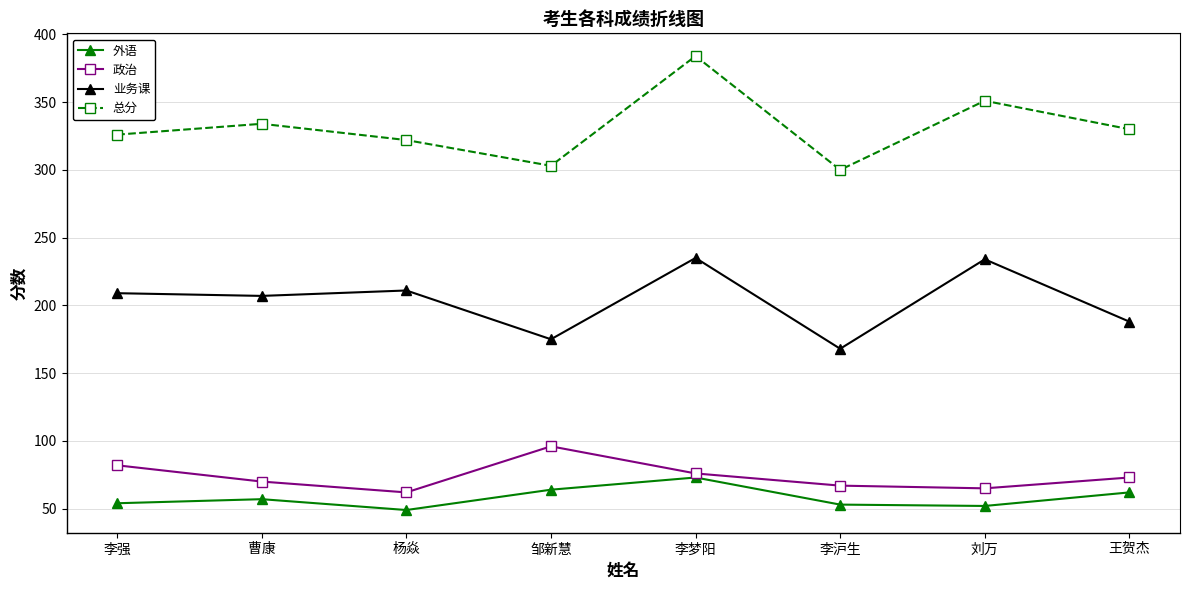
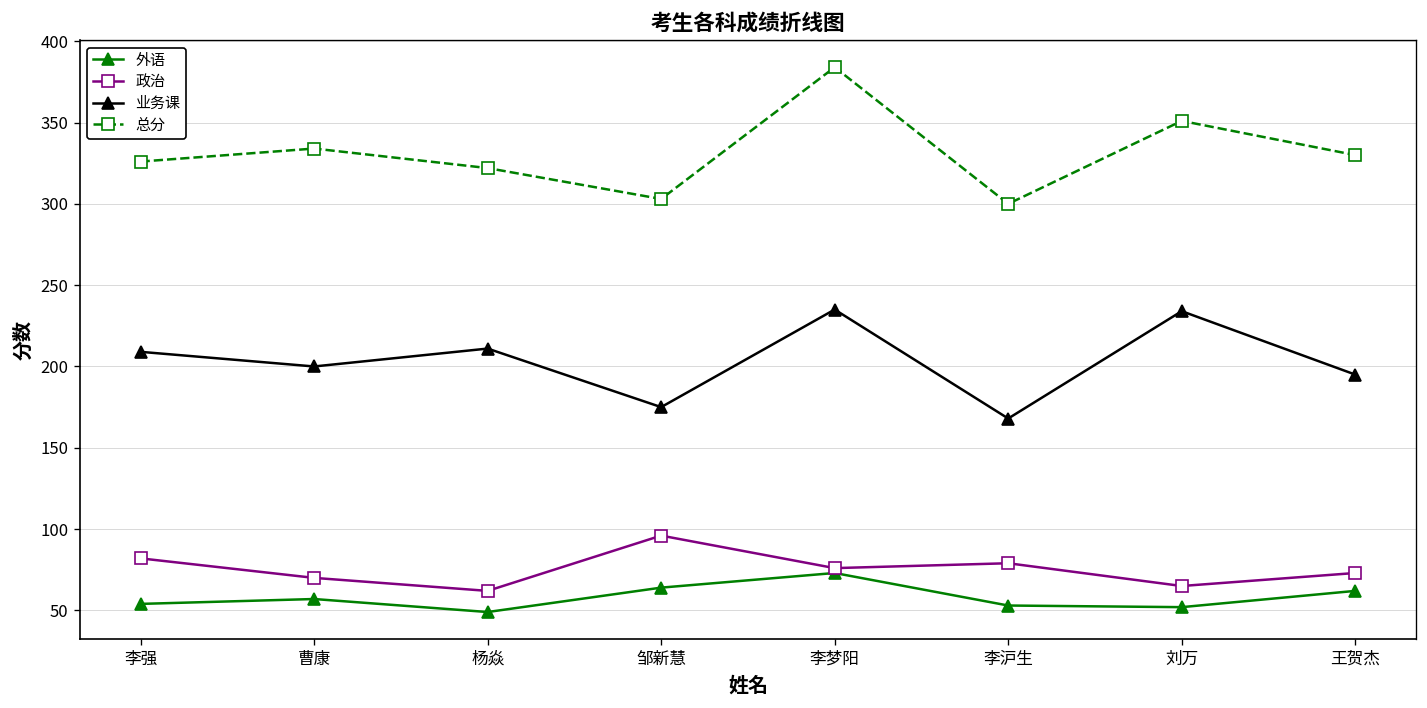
  {
    "政治": {
      "李强": 82,
      "曹康": 70,
      "杨焱": 62,
      "邹新慧": 96,
      "李梦阳": 76,
-     "李沪生": 67,
+     "李沪生": 79,
      "刘万": 65,
      "王贺杰": 73
    },
    "业务课": {
      "李强": 209,
-     "曹康": 207,
+     "曹康": 200,
      "杨焱": 211,
      "邹新慧": 175,
      "李梦阳": 235,
      "李沪生": 168,
      "刘万": 234,
-     "王贺杰": 188
+     "王贺杰": 195
    }
  }
